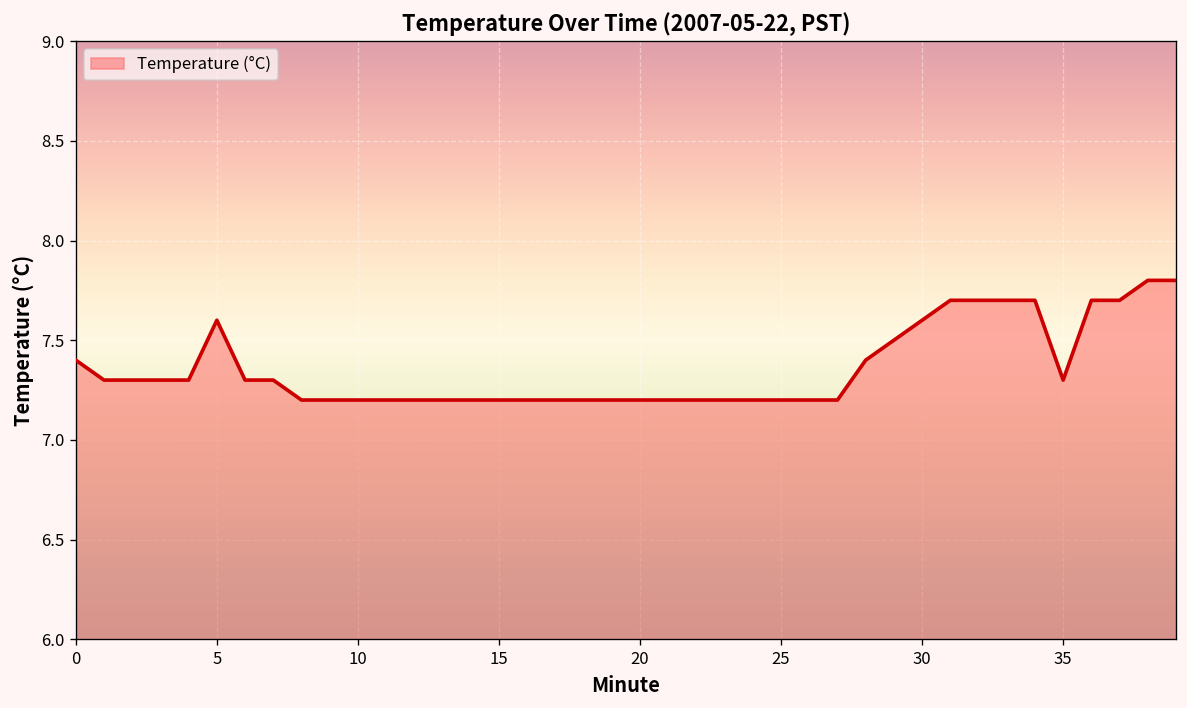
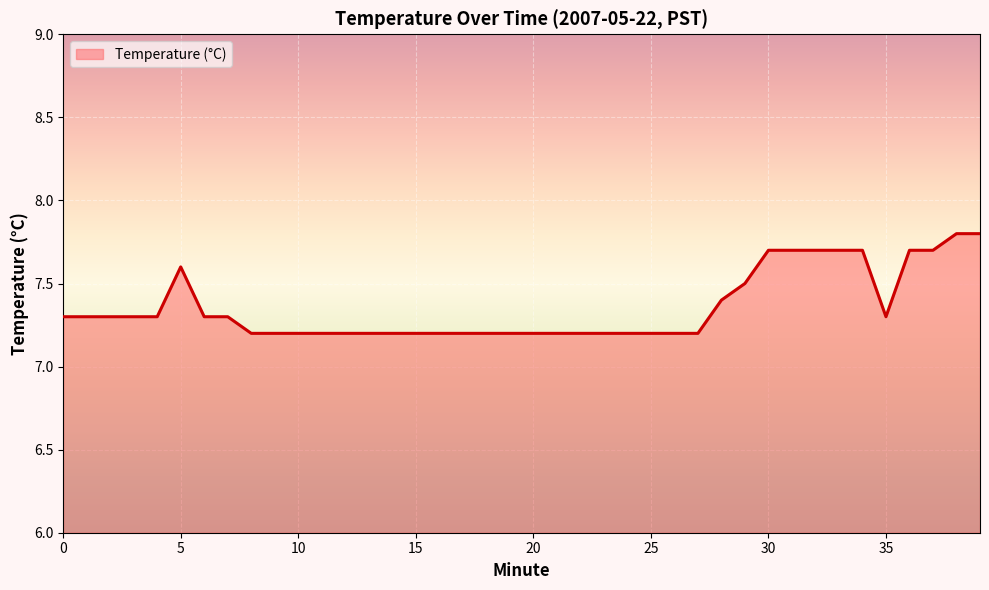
  {
-   "0": 7.4,
+   "0": 7.3,
    "5": 7.6,
    "10": 7.2,
    "15": 7.2,
    "20": 7.2,
    "25": 7.2,
-   "30": 7.6,
+   "30": 7.7,
    "35": 7.3
  }
